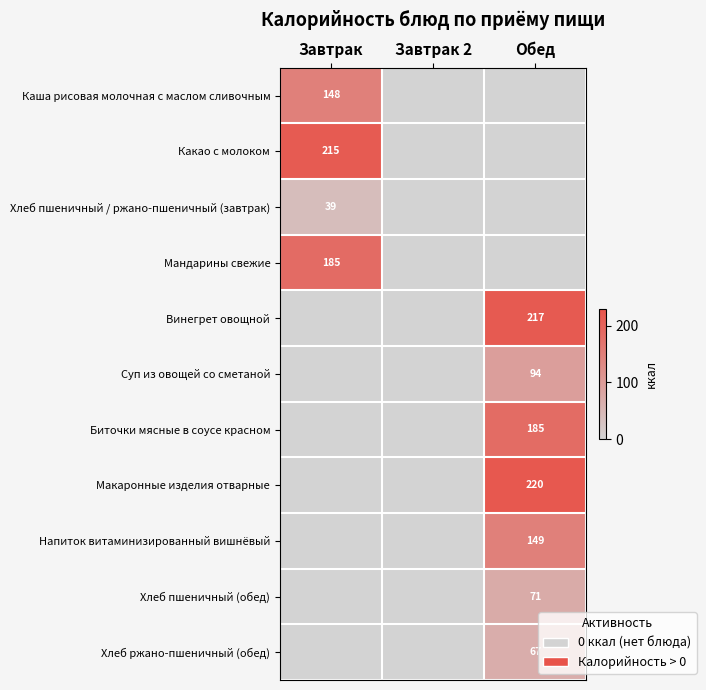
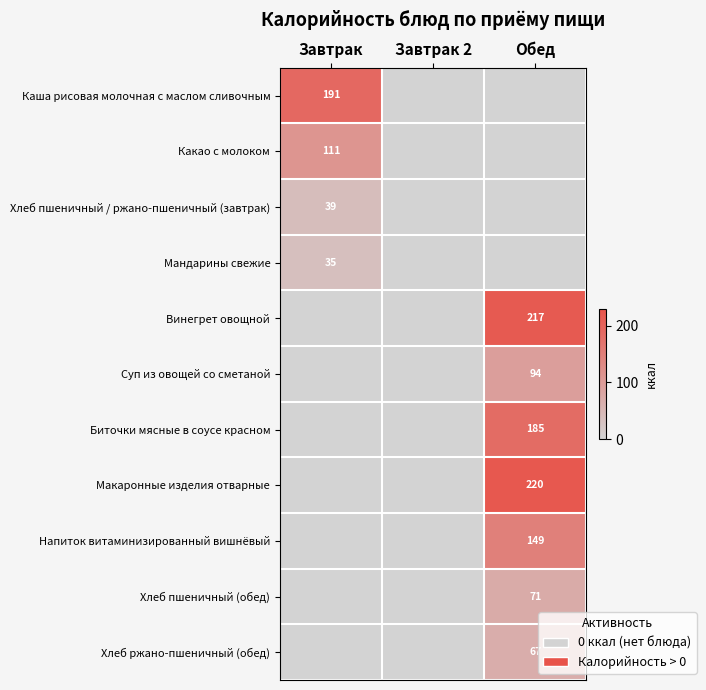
  {
    "Каша рисовая молочная с маслом сливочным": {
-     "Завтрак": 148
+     "Завтрак": 191
    },
    "Какао с молоком": {
-     "Завтрак": 215
+     "Завтрак": 111
    },
    "Хлеб пшеничный / ржано-пшеничный (завтрак)": {
      "Завтрак": 39
    },
    "Мандарины свежие": {
-     "Завтрак": 185
+     "Завтрак": 35
    },
    "Винегрет овощной": {
      "Обед": 217
    },
    "Суп из овощей со сметаной": {
      "Обед": 94
    },
    "Биточки мясные в соусе красном": {
      "Обед": 185
    },
    "Макаронные изделия отварные": {
      "Обед": 220
    },
    "Напиток витаминизированный вишнёвый": {
      "Обед": 149
    },
    "Хлеб пшеничный (обед)": {
      "Обед": 71
    }
  }
